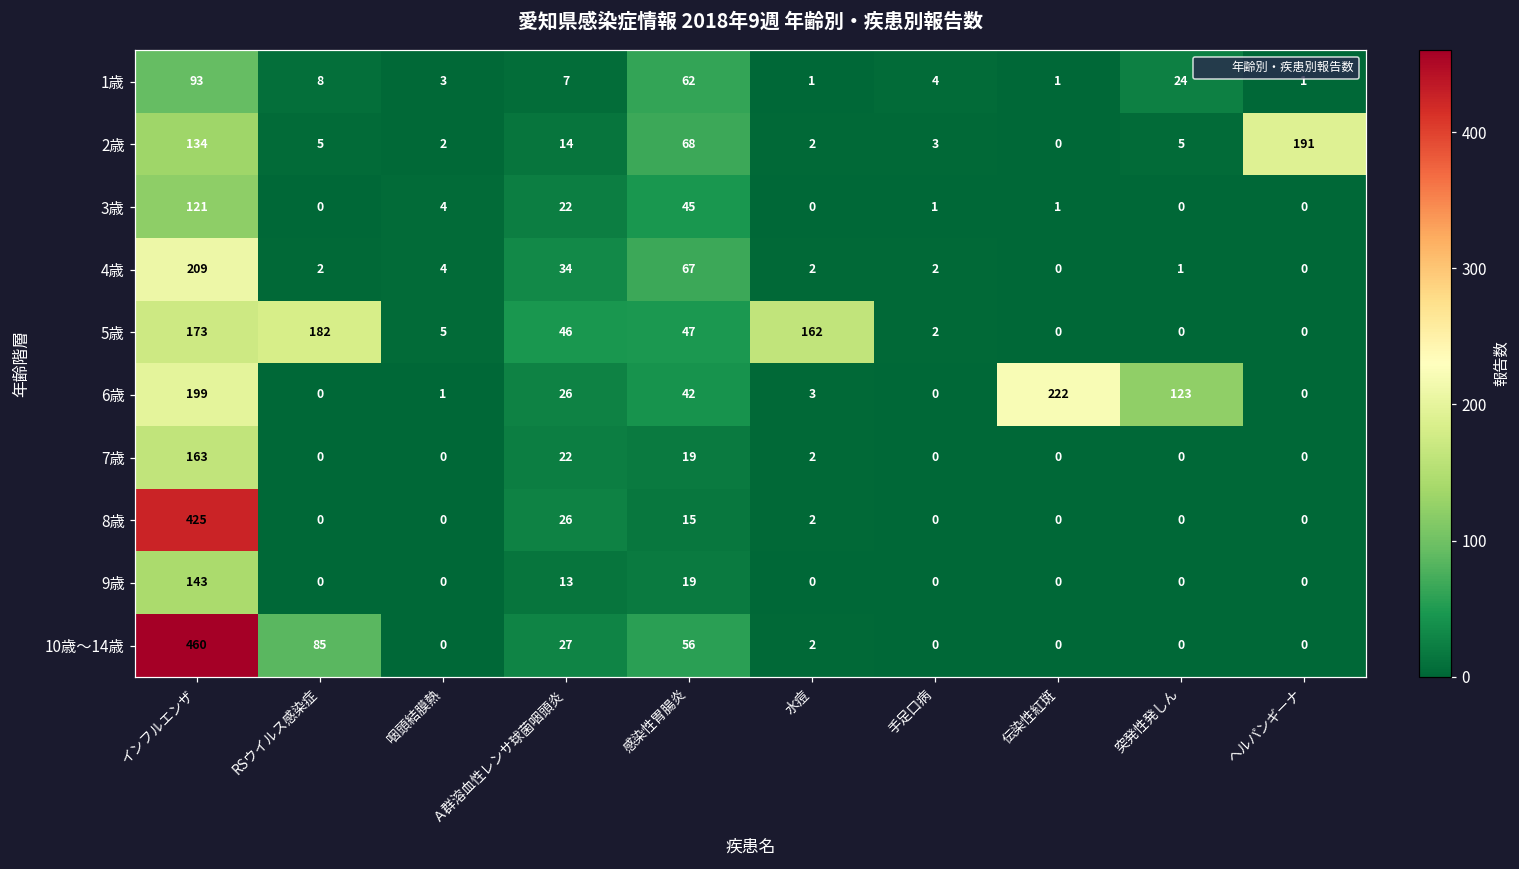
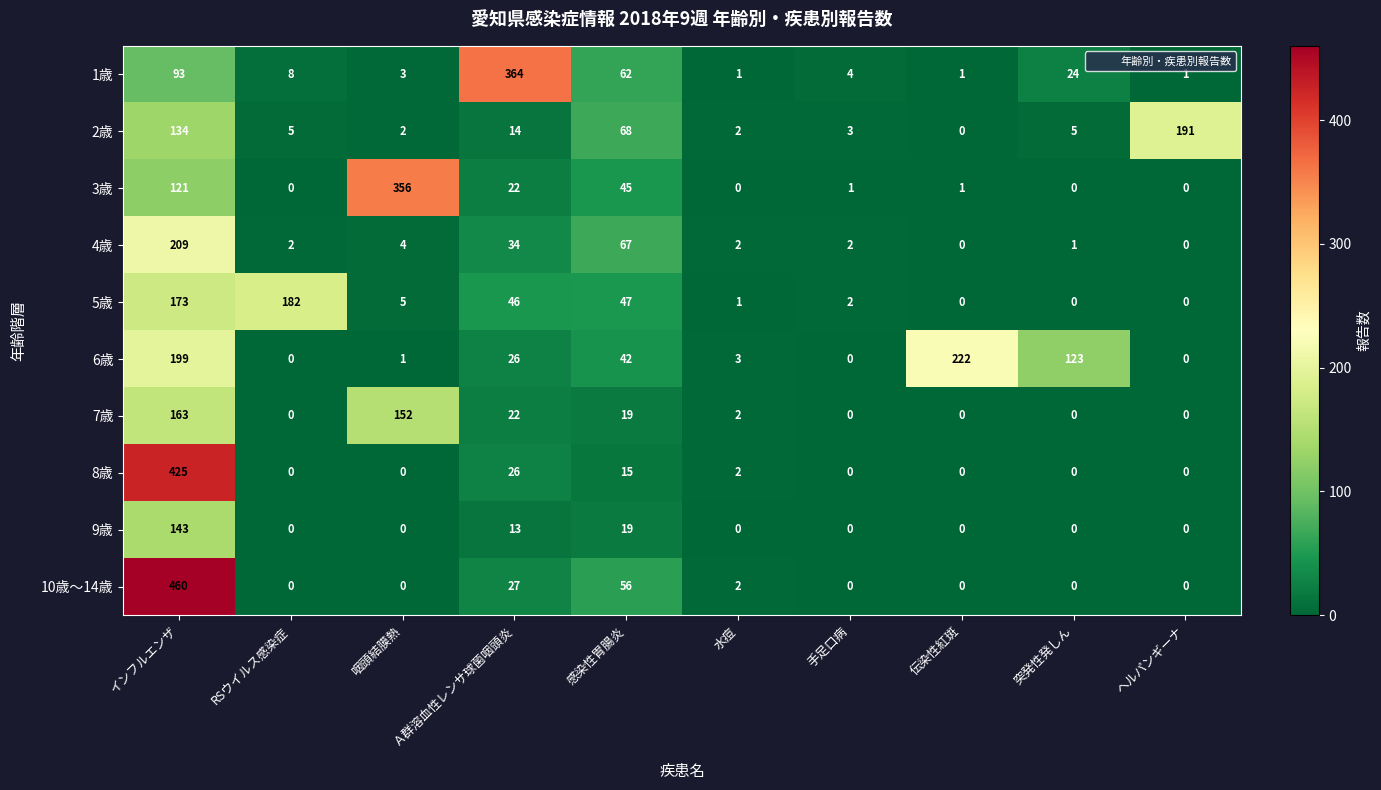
  {
    "1歳": {
      "インフルエンザ": 93,
      "RSウイルス感染症": 8,
      "咽頭結膜熱": 3,
-     "Ａ群溶血性レンサ球菌咽頭炎": 7,
+     "Ａ群溶血性レンサ球菌咽頭炎": 364,
      "感染性胃腸炎": 62,
      "水痘": 1,
      "手足口病": 4,
      "伝染性紅斑": 1,
      "突発性発しん": 24
    },
    "2歳": {
      "インフルエンザ": 134,
      "RSウイルス感染症": 5,
      "咽頭結膜熱": 2,
      "Ａ群溶血性レンサ球菌咽頭炎": 14,
      "感染性胃腸炎": 68,
      "水痘": 2,
      "手足口病": 3,
      "伝染性紅斑": 0,
      "突発性発しん": 5,
      "ヘルパンギーナ": 191
    },
    "3歳": {
      "インフルエンザ": 121,
      "RSウイルス感染症": 0,
-     "咽頭結膜熱": 4,
+     "咽頭結膜熱": 356,
      "Ａ群溶血性レンサ球菌咽頭炎": 22,
      "感染性胃腸炎": 45,
      "水痘": 0,
      "手足口病": 1,
      "伝染性紅斑": 1,
      "突発性発しん": 0,
      "ヘルパンギーナ": 0
    },
    "4歳": {
      "インフルエンザ": 209,
      "RSウイルス感染症": 2,
      "咽頭結膜熱": 4,
      "Ａ群溶血性レンサ球菌咽頭炎": 34,
      "感染性胃腸炎": 67,
      "水痘": 2,
      "手足口病": 2,
      "伝染性紅斑": 0,
      "突発性発しん": 1,
      "ヘルパンギーナ": 0
    },
    "5歳": {
      "インフルエンザ": 173,
      "RSウイルス感染症": 182,
      "咽頭結膜熱": 5,
      "Ａ群溶血性レンサ球菌咽頭炎": 46,
      "感染性胃腸炎": 47,
-     "水痘": 162,
+     "水痘": 1,
      "手足口病": 2,
      "伝染性紅斑": 0,
      "突発性発しん": 0,
      "ヘルパンギーナ": 0
    },
    "6歳": {
      "インフルエンザ": 199,
      "RSウイルス感染症": 0,
      "咽頭結膜熱": 1,
      "Ａ群溶血性レンサ球菌咽頭炎": 26,
      "感染性胃腸炎": 42,
      "水痘": 3,
      "手足口病": 0,
      "伝染性紅斑": 222,
      "突発性発しん": 123,
      "ヘルパンギーナ": 0
    },
    "7歳": {
      "インフルエンザ": 163,
      "RSウイルス感染症": 0,
-     "咽頭結膜熱": 0,
+     "咽頭結膜熱": 152,
      "Ａ群溶血性レンサ球菌咽頭炎": 22,
      "感染性胃腸炎": 19,
      "水痘": 2,
      "手足口病": 0,
      "伝染性紅斑": 0,
      "突発性発しん": 0,
      "ヘルパンギーナ": 0
    },
    "8歳": {
      "インフルエンザ": 425,
      "RSウイルス感染症": 0,
      "咽頭結膜熱": 0,
      "Ａ群溶血性レンサ球菌咽頭炎": 26,
      "感染性胃腸炎": 15,
      "水痘": 2,
      "手足口病": 0,
      "伝染性紅斑": 0,
      "突発性発しん": 0,
      "ヘルパンギーナ": 0
    },
    "9歳": {
      "インフルエンザ": 143,
      "RSウイルス感染症": 0,
      "咽頭結膜熱": 0,
      "Ａ群溶血性レンサ球菌咽頭炎": 13,
      "感染性胃腸炎": 19,
      "水痘": 0,
      "手足口病": 0,
      "伝染性紅斑": 0,
      "突発性発しん": 0,
      "ヘルパンギーナ": 0
    },
    "10歳～14歳": {
      "インフルエンザ": 460,
-     "RSウイルス感染症": 85,
+     "RSウイルス感染症": 0,
      "咽頭結膜熱": 0,
      "Ａ群溶血性レンサ球菌咽頭炎": 27,
      "感染性胃腸炎": 56,
      "水痘": 2,
      "手足口病": 0,
      "伝染性紅斑": 0,
      "突発性発しん": 0,
      "ヘルパンギーナ": 0
    }
  }
